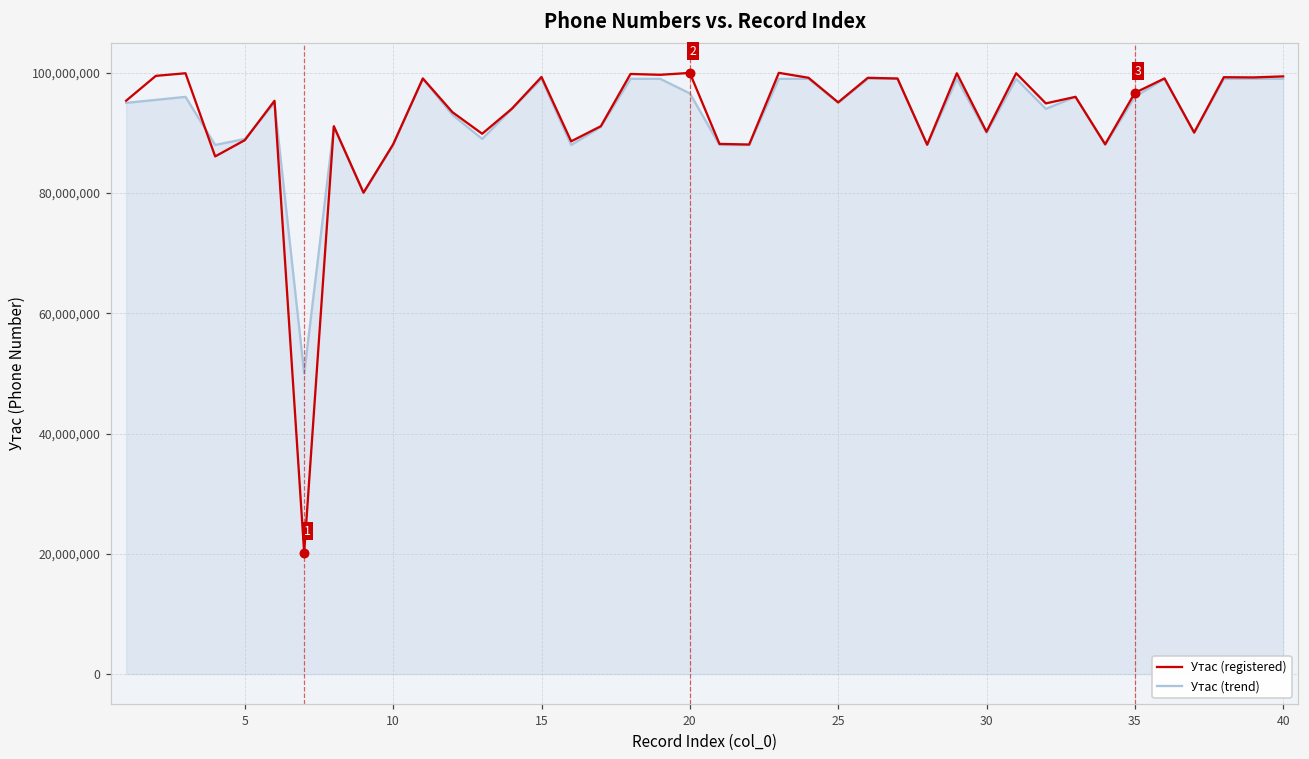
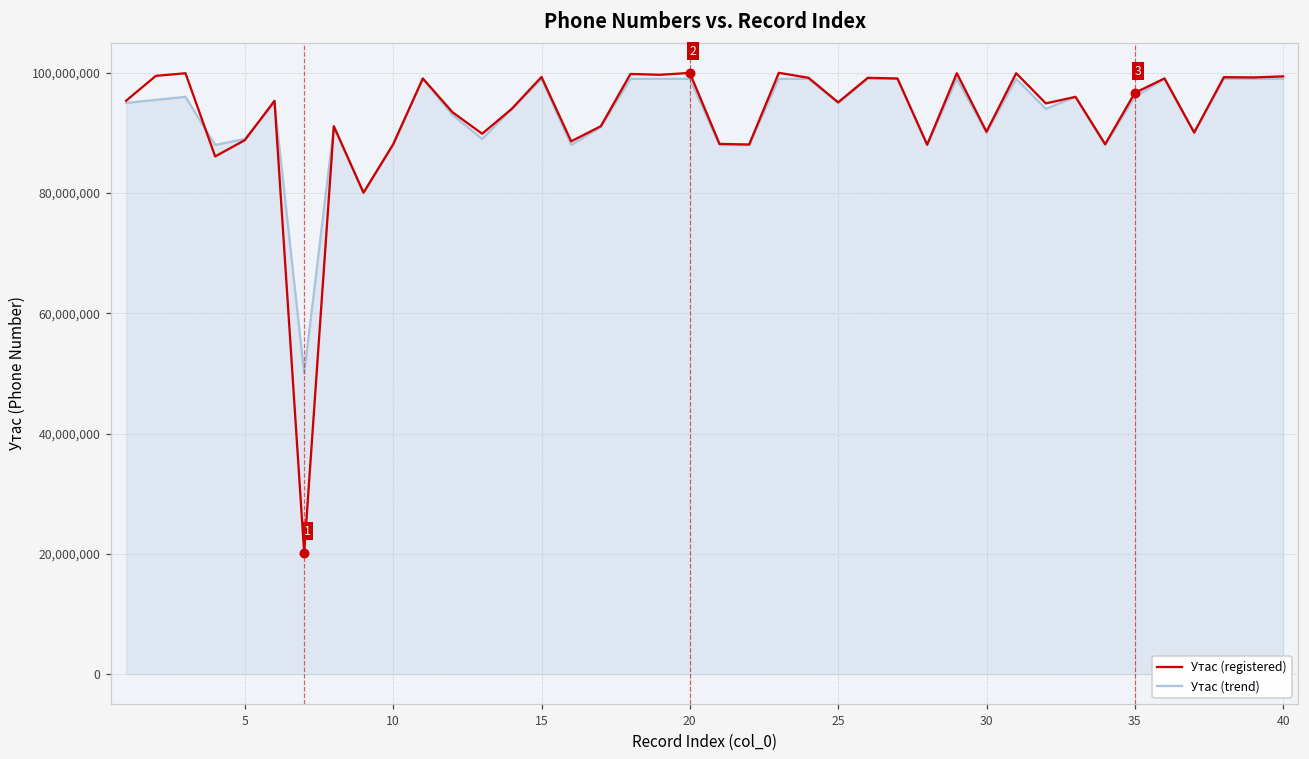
  {
    "Утас (trend)": {
-     "20": "97,000,000",
+     "20": "99,000,000",
      "35": "96,000,000"
    }
  }
